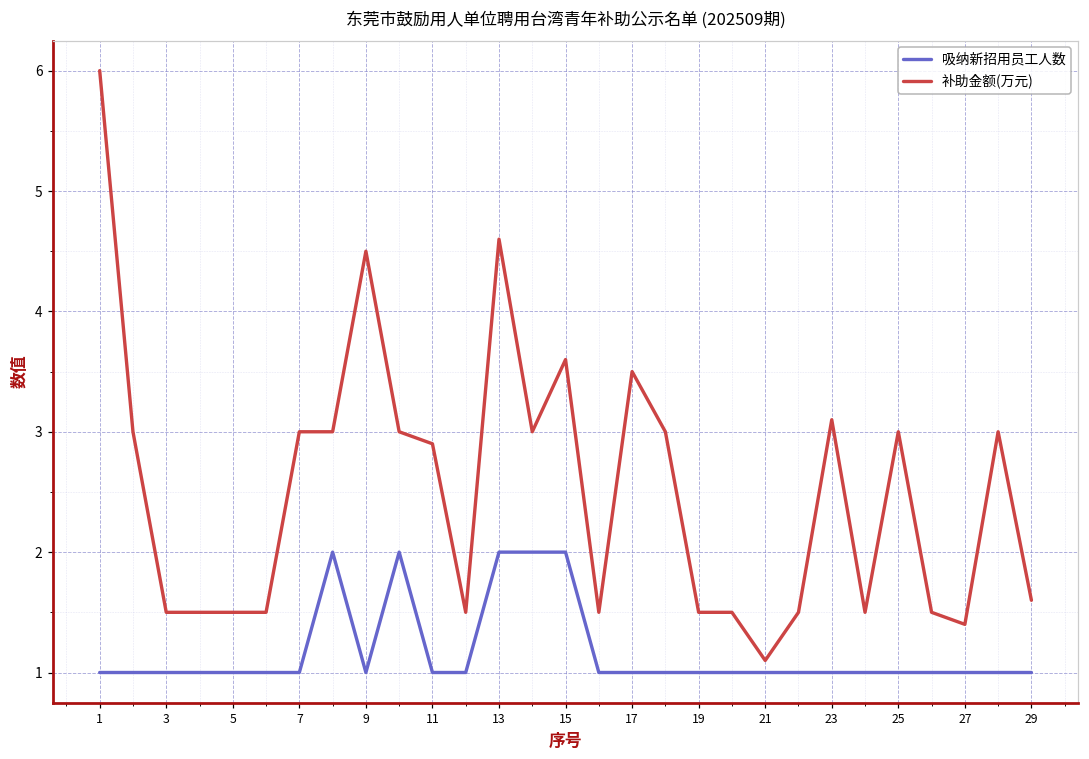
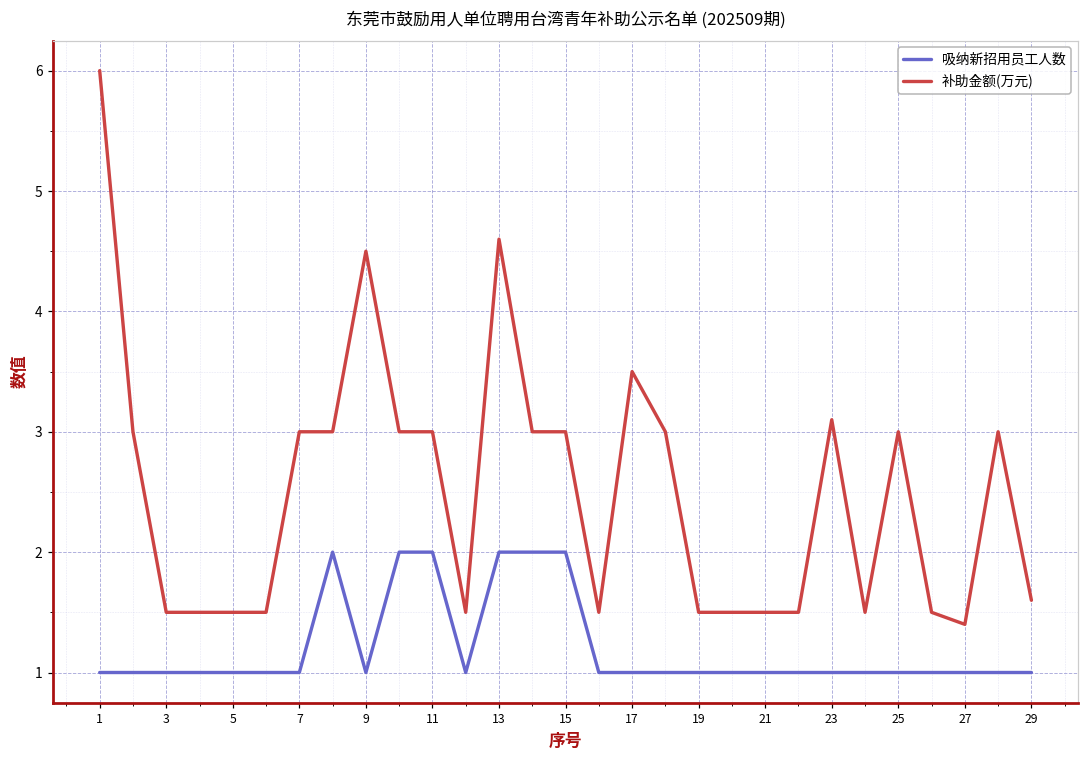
  {
    "吸纳新招用员工人数": {
      "1": 1,
      "3": 1,
      "5": 1,
      "7": 1,
      "9": 1,
-     "11": 1,
+     "11": 2,
      "13": 2,
      "15": 2,
      "17": 1,
      "19": 1,
      "21": 1,
      "23": 1,
      "25": 1,
      "27": 1,
      "29": 1
    },
    "补助金额(万元)": {
      "1": 6.0,
      "3": 1.5,
      "5": 1.5,
      "7": 3.0,
      "9": 4.5,
-     "11": 2.9,
+     "11": 3.0,
      "13": 4.6,
-     "15": 3.6,
+     "15": 3.0,
      "17": 3.5,
      "19": 1.5,
-     "21": 1.1,
+     "21": 1.5,
      "23": 3.1,
      "25": 3.0,
      "27": 1.4,
      "29": 1.6
    }
  }
